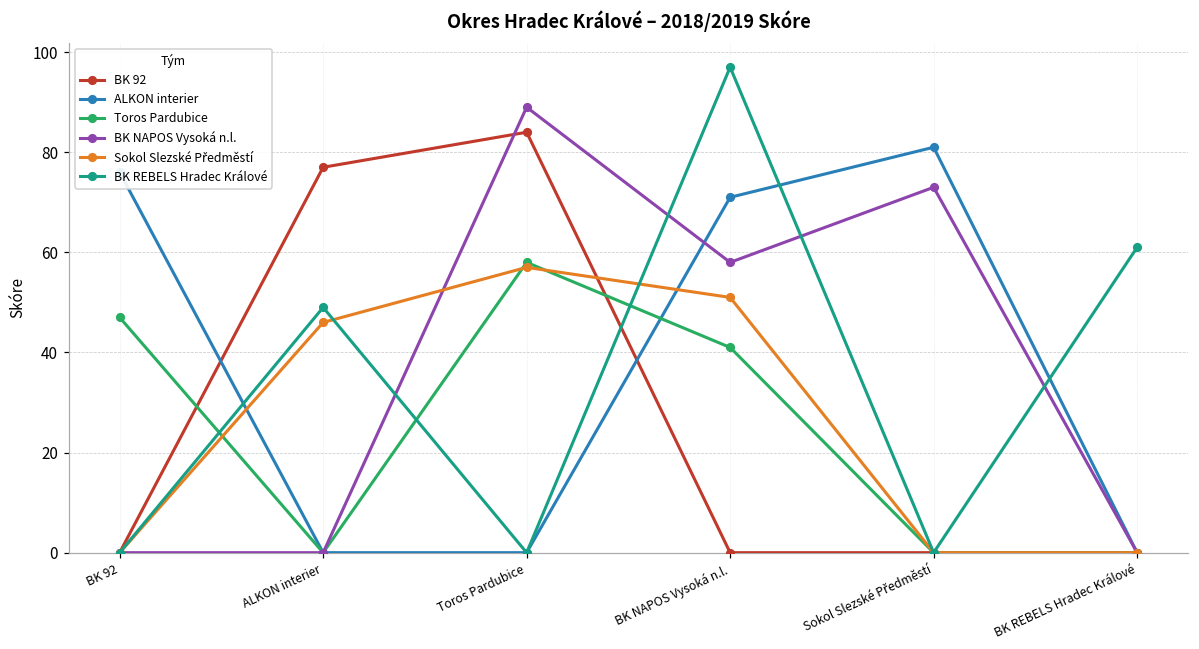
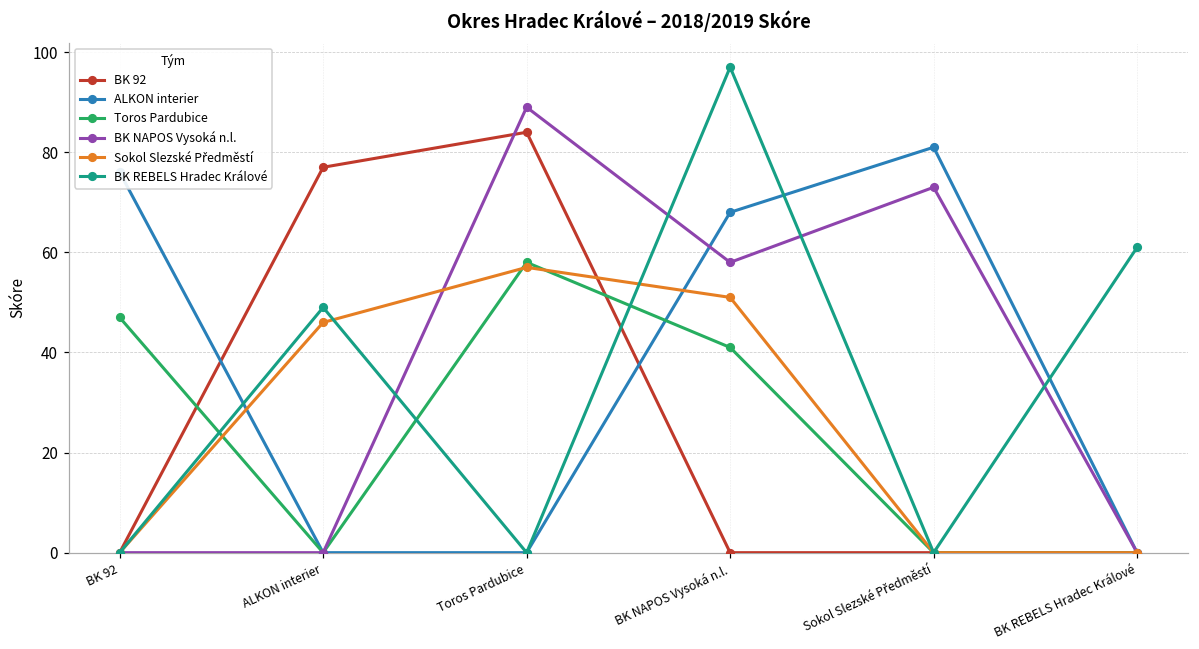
  {
    "BK 92": {
      "ALKON interier": 77,
      "Toros Pardubice": 84,
      "BK NAPOS Vysoká n.l.": 0
    },
    "ALKON interier": {
-     "BK NAPOS Vysoká n.l.": 71,
+     "BK NAPOS Vysoká n.l.": 68,
      "Sokol Slezské Předměstí": 81
    },
    "BK NAPOS Vysoká n.l.": {
      "Toros Pardubice": 89,
      "BK NAPOS Vysoká n.l.": 58,
      "Sokol Slezské Předměstí": 73
    },
    "Sokol Slezské Předměstí": {
      "ALKON interier": 46,
      "Toros Pardubice": 57,
      "BK NAPOS Vysoká n.l.": 51
    }
  }
